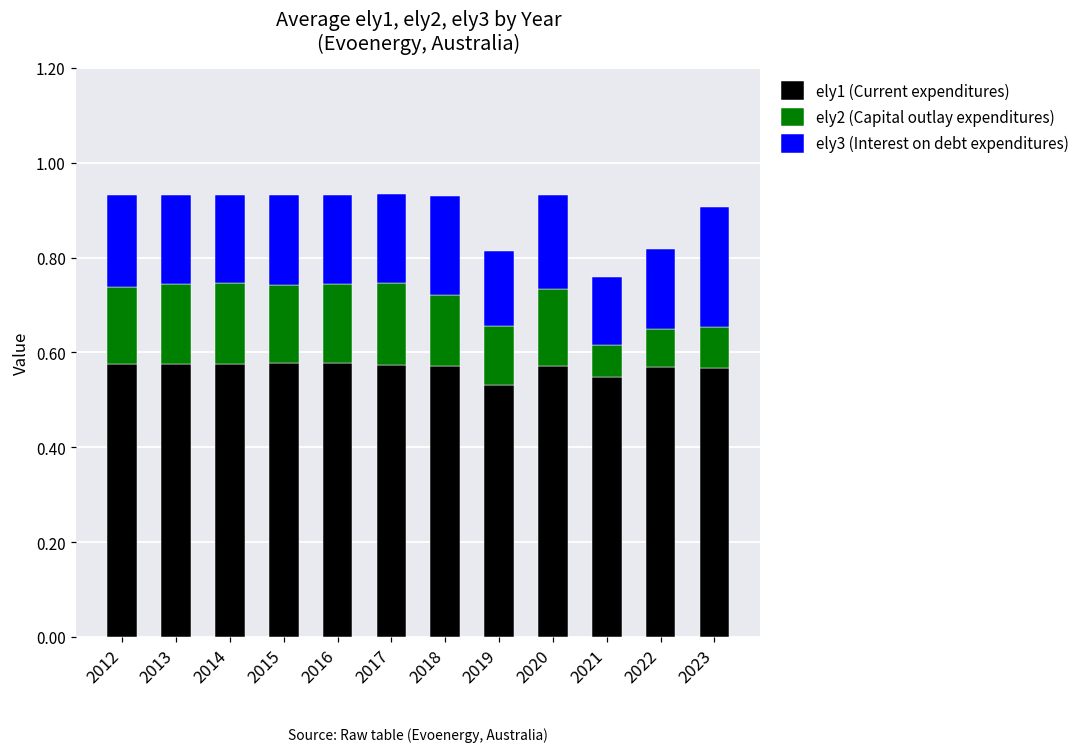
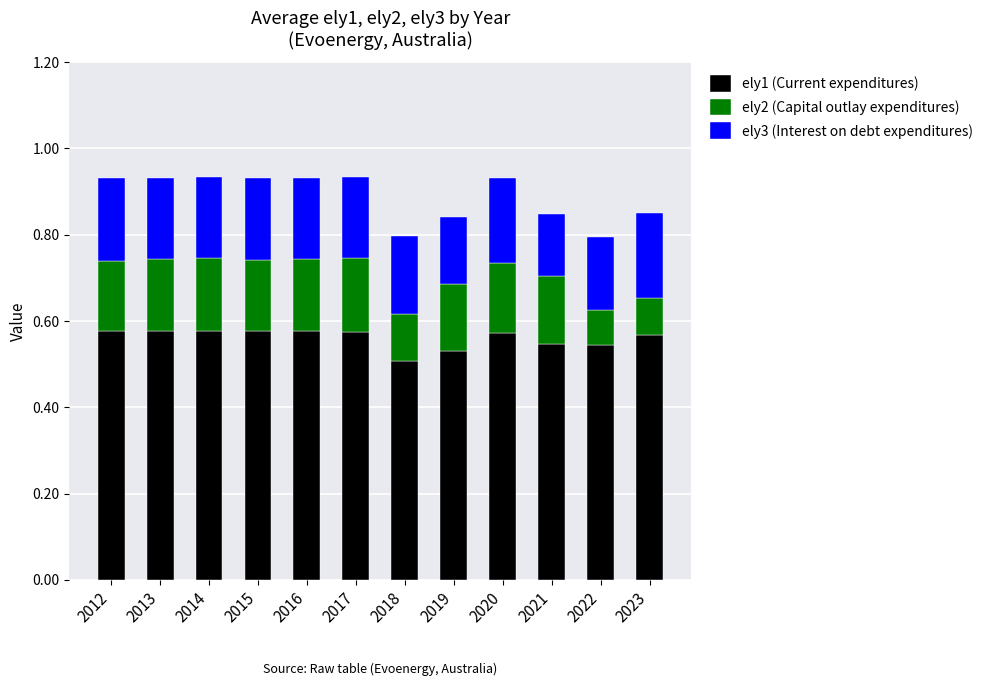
  {
    "ely1 (Current expenditures)": {
      "2012": 0.58,
      "2013": 0.58,
      "2014": 0.58,
      "2015": 0.58,
      "2016": 0.58,
      "2017": 0.57,
-     "2018": 0.57,
+     "2018": 0.51,
      "2019": 0.53,
      "2020": 0.57,
      "2021": 0.55,
-     "2022": 0.57,
+     "2022": 0.55,
      "2023": 0.57
    },
    "ely2 (Capital outlay expenditures)": {
      "2012": 0.16,
      "2013": 0.17,
      "2014": 0.17,
      "2015": 0.16,
      "2016": 0.17,
      "2017": 0.17,
-     "2018": 0.15,
-     "2019": 0.13,
+     "2018": 0.11,
+     "2019": 0.15,
      "2020": 0.16,
-     "2021": 0.07,
+     "2021": 0.16,
      "2022": 0.08,
      "2023": 0.09
    },
    "ely3 (Interest on debt expenditures)": {
      "2012": 0.19,
      "2013": 0.19,
      "2014": 0.19,
      "2015": 0.19,
      "2016": 0.19,
      "2017": 0.19,
-     "2018": 0.21,
+     "2018": 0.18,
      "2019": 0.16,
      "2020": 0.20,
      "2021": 0.14,
      "2022": 0.17,
-     "2023": 0.25
+     "2023": 0.20
    }
  }
